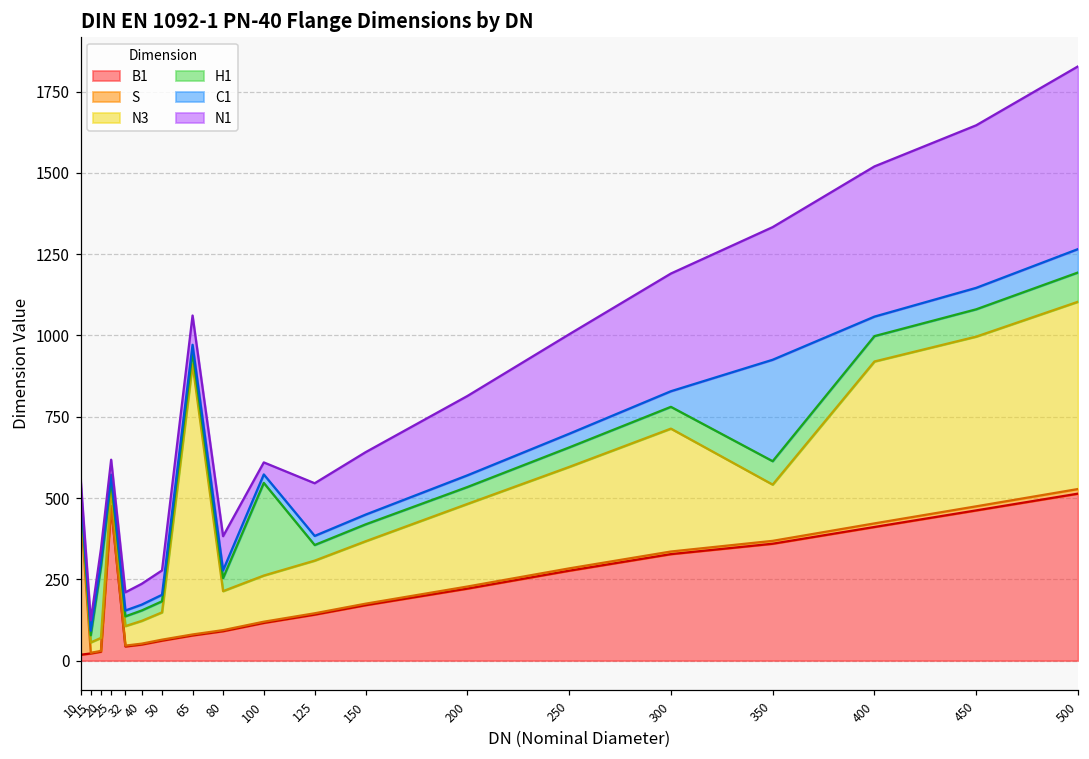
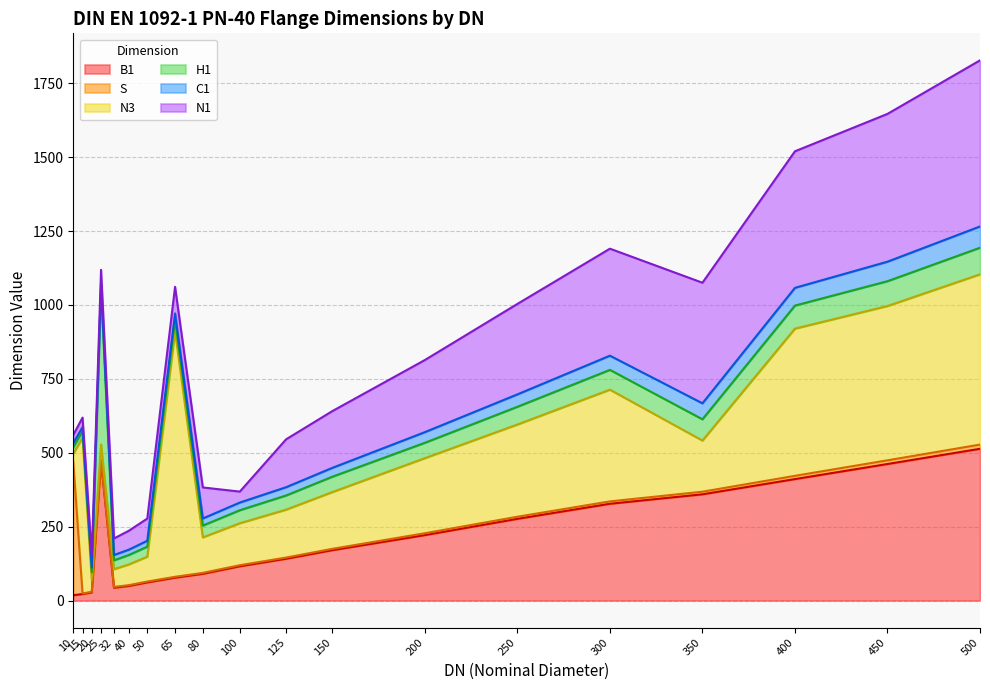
  {
    "B1": {
      "10": 20,
      "350": 360,
      "400": 410,
      "450": 460,
      "500": 510
    },
    "S": {
      "10": 450,
      "350": 10,
      "400": 10,
      "450": 10,
      "500": 10
    },
    "N3": {
      "10": 30,
-     "15": 30,
+     "15": 530,
      "20": 40,
      "25": 50,
      "32": 60,
      "40": 70,
      "50": 80,
      "65": 830,
      "80": 120,
      "100": 140,
      "125": 160,
      "150": 190,
      "200": 250,
      "250": 310,
      "300": 380,
      "350": 170,
      "400": 500,
      "450": 520,
      "500": 580
    },
    "H1": {
      "10": 20,
      "15": 20,
-     "20": 220,
-     "25": 30,
+     "20": 30,
+     "25": 530,
      "32": 30,
      "40": 30,
      "50": 30,
      "65": 40,
      "80": 40,
-     "100": 290,
+     "100": 40,
      "125": 50,
      "150": 50,
      "200": 50,
      "250": 60,
      "300": 70,
      "350": 70,
      "400": 80,
      "450": 80,
      "500": 90
    },
    "C1": {
      "10": 10,
      "15": 10,
      "20": 20,
      "25": 20,
      "32": 20,
      "40": 20,
      "50": 20,
      "65": 20,
      "80": 20,
      "100": 30,
      "125": 30,
      "150": 30,
      "200": 40,
      "250": 40,
      "300": 50,
-     "350": 310,
+     "350": 50,
      "400": 60,
      "450": 70,
      "500": 70
    },
    "N1": {
      "10": 30,
      "15": 30,
      "20": 40,
      "25": 50,
      "32": 60,
      "40": 60,
      "50": 70,
      "65": 90,
      "80": 110,
      "100": 40,
      "125": 160,
      "150": 190,
      "200": 240,
      "250": 310,
      "300": 360,
      "350": 410,
      "400": 460,
      "450": 500,
      "500": 560
    }
  }
